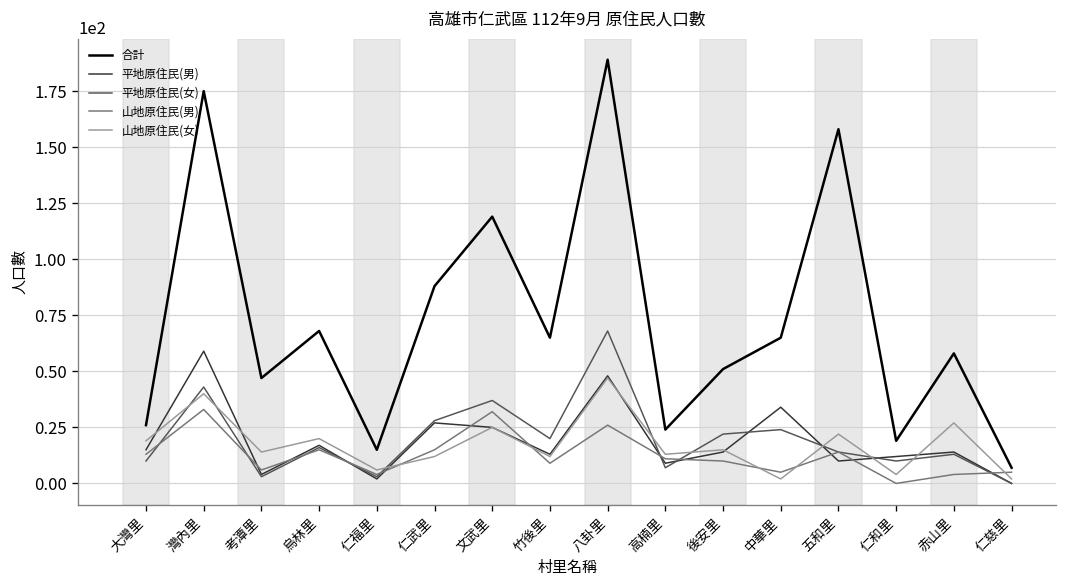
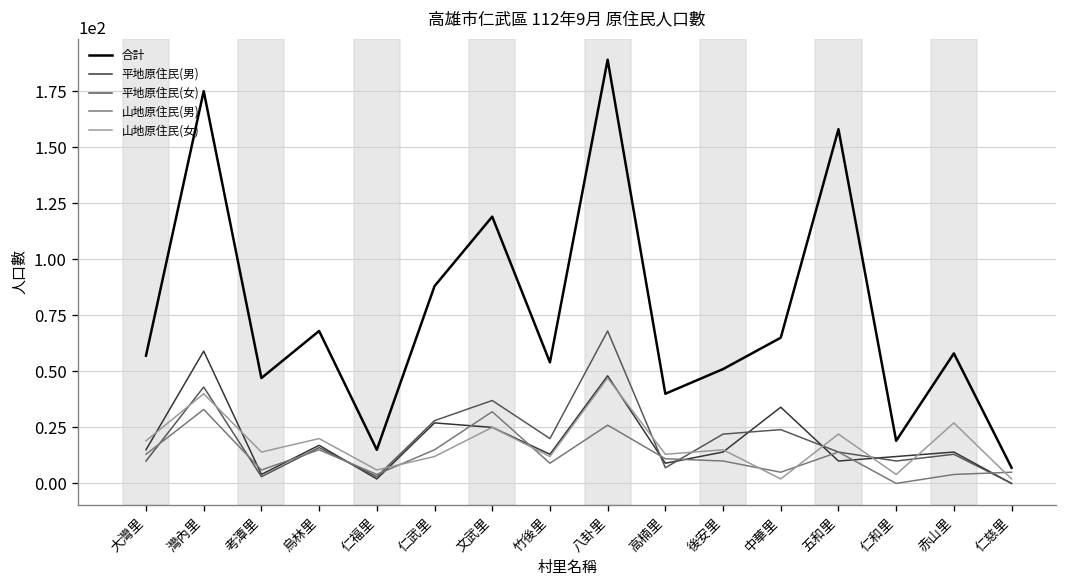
  {
    "合計": {
-     "大灣里": 26,
+     "大灣里": 57,
      "灣內里": 175,
      "考潭里": 47,
      "烏林里": 68,
      "仁福里": 15,
      "仁武里": 88,
      "文武里": 119,
-     "竹後里": 65,
+     "竹後里": 54,
      "八卦里": 189,
-     "高楠里": 24,
+     "高楠里": 40,
      "後安里": 51,
      "中華里": 65,
      "五和里": 158,
      "仁和里": 19,
      "赤山里": 58,
      "仁慈里": 7
    }
  }
